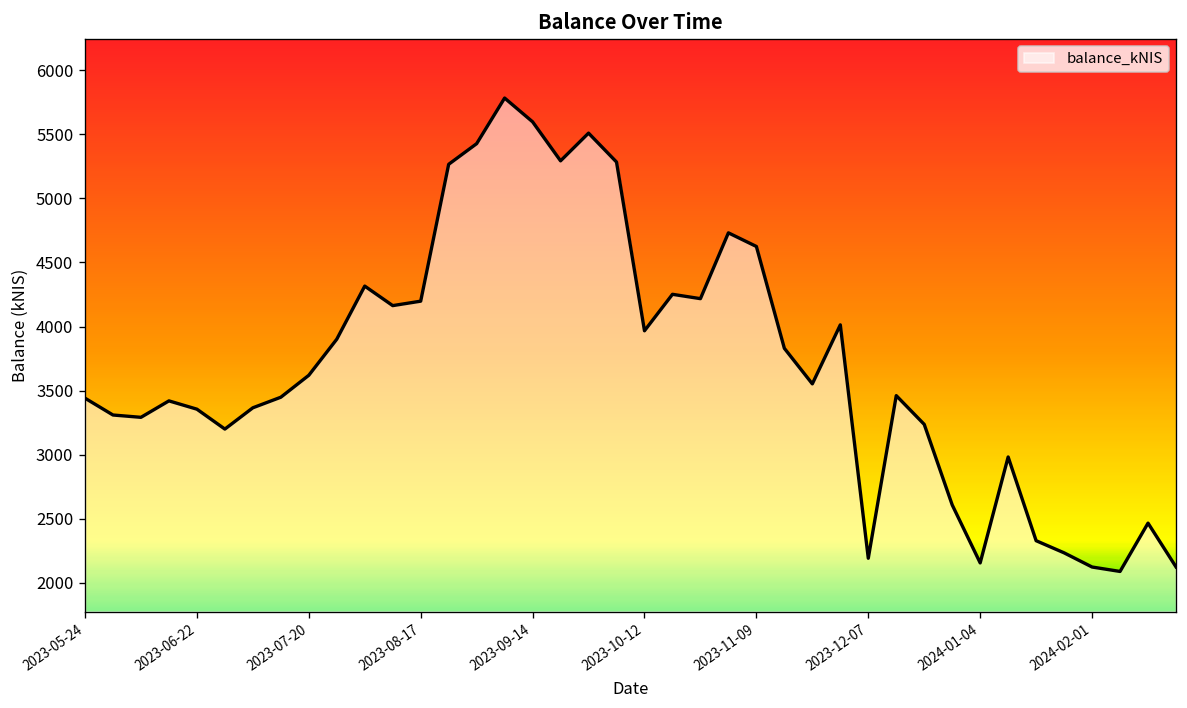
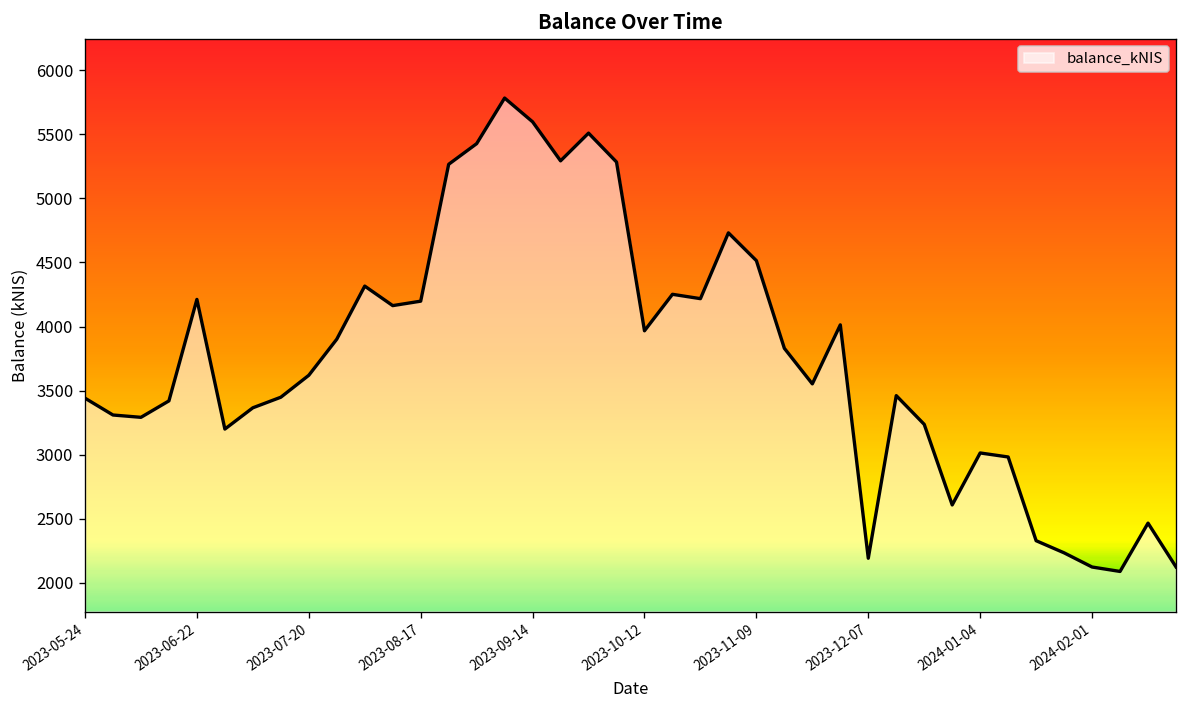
  {
    "2023-05-24": 3440,
-   "2023-06-22": 3350,
+   "2023-06-22": 4210,
    "2023-07-20": 3620,
    "2023-08-17": 4200,
    "2023-09-14": 5600,
    "2023-10-12": 3970,
-   "2023-11-09": 4620,
+   "2023-11-09": 4510,
    "2023-12-07": 2190,
-   "2024-01-04": 2150,
+   "2024-01-04": 3010,
    "2024-02-01": 2120
  }
